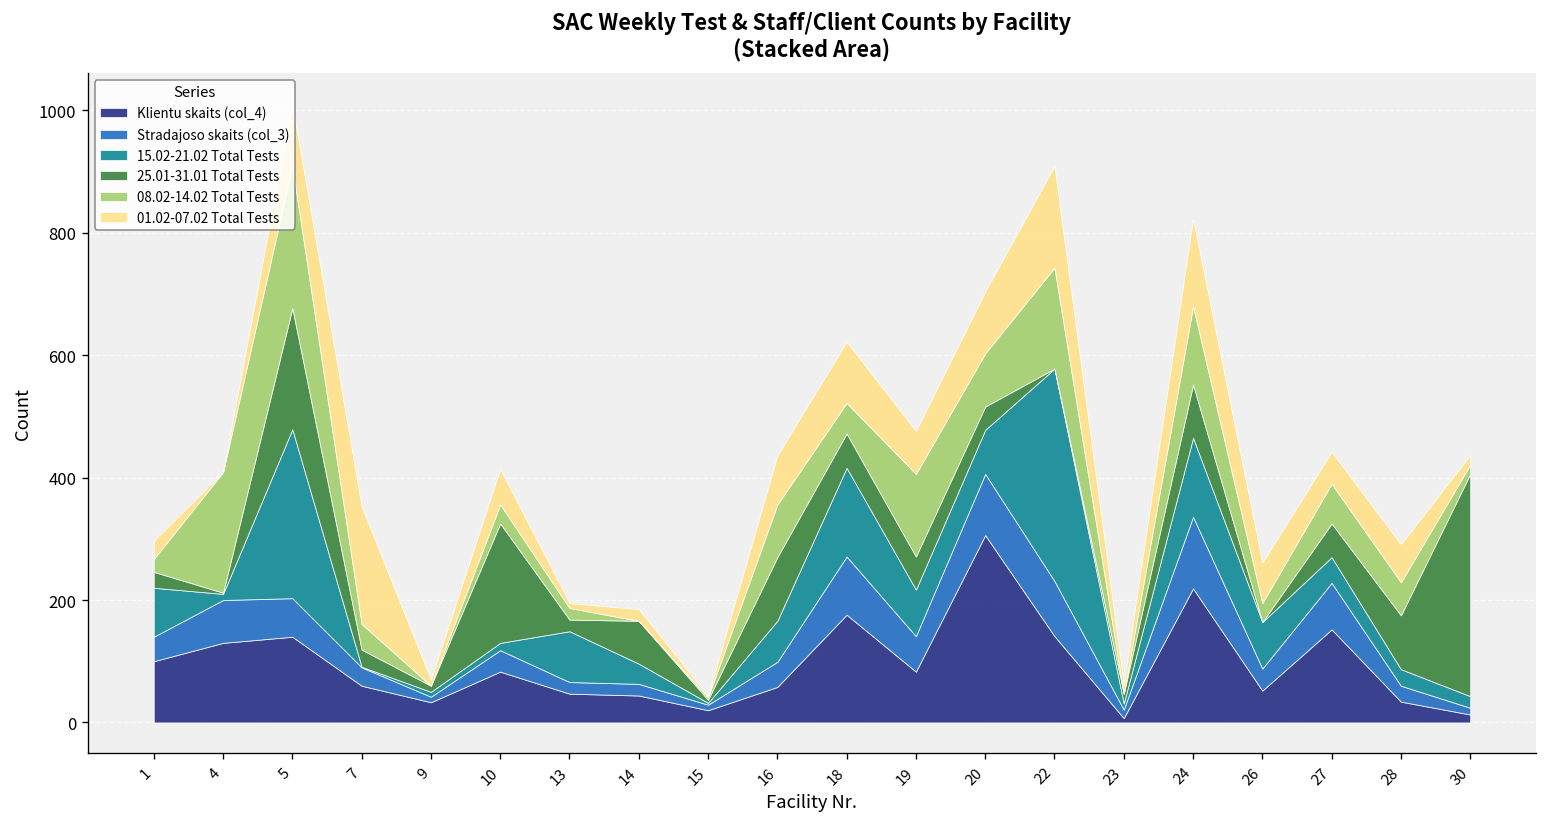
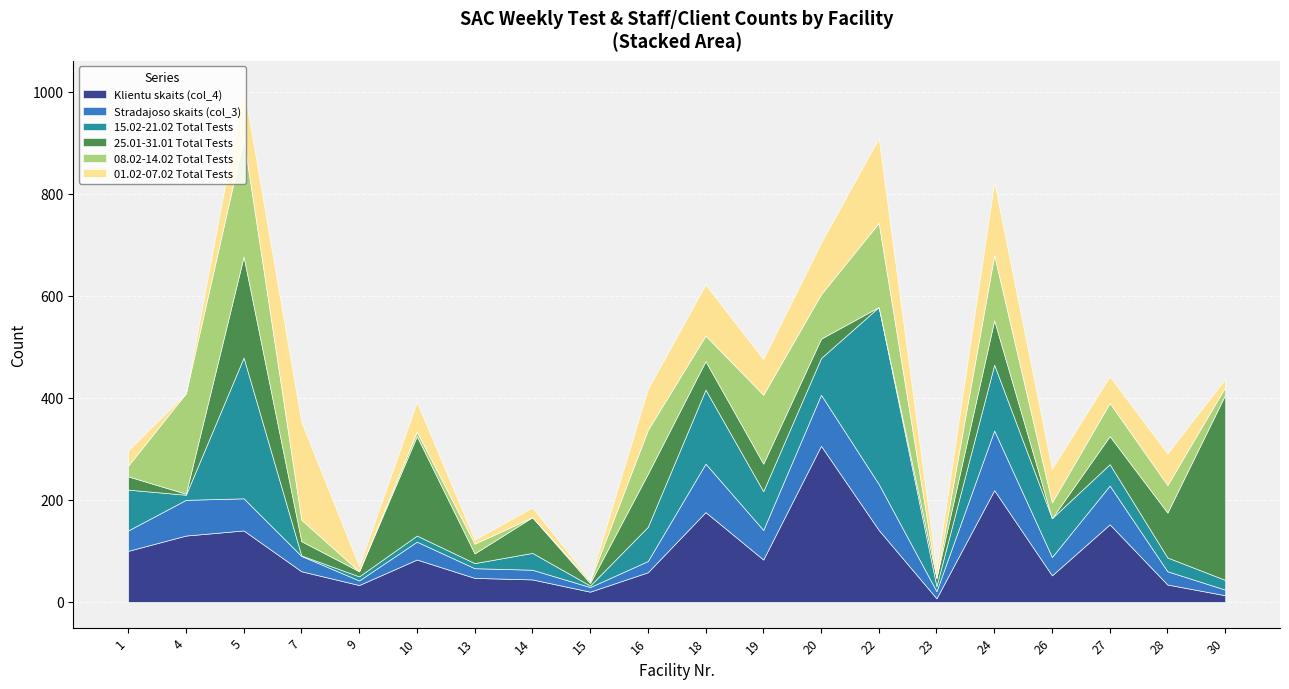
  {
    "Klientu skaits (col_4)": {
      "1": 100,
      "4": 130,
      "5": 140,
      "7": 60,
      "9": 30,
      "10": 80,
      "13": 50,
      "14": 40,
      "15": 20,
      "16": 60,
      "18": 180,
      "19": 80,
      "20": 310,
      "22": 140,
      "23": 10,
      "24": 220,
      "26": 50,
      "27": 150,
      "28": 30,
      "30": 10
    },
    "Stradajoso skaits (col_3)": {
      "1": 40,
      "4": 70,
      "5": 60,
      "9": 10,
      "10": 40,
      "13": 20,
      "14": 20,
-     "16": 40,
+     "16": 20,
      "18": 100,
      "19": 60,
      "20": 100,
      "22": 90,
      "23": 10,
      "24": 120,
      "26": 40,
      "27": 80,
      "28": 30,
      "30": 10
    },
    "15.02-21.02 Total Tests": {
      "1": 80,
      "5": 280,
      "9": 10,
      "10": 10,
-     "13": 80,
+     "13": 10,
      "14": 30,
      "16": 70,
      "18": 150,
      "19": 80,
      "20": 70,
      "23": 10,
      "24": 130,
      "27": 40,
      "28": 30,
      "30": 20
    },
    "25.01-31.01 Total Tests": {
      "1": 30,
      "5": 200,
      "7": 30,
      "10": 200,
      "13": 20,
      "16": 100,
      "18": 60,
      "19": 50,
      "20": 40,
      "24": 90,
      "27": 60,
      "28": 90,
      "30": 360
    },
    "08.02-14.02 Total Tests": {
      "1": 20,
      "7": 40,
-     "10": 30,
+     "10": 10,
      "13": 20,
      "16": 90,
      "18": 50,
      "19": 140,
      "20": 90,
      "22": 170,
      "24": 130,
      "26": 30,
      "27": 70,
      "28": 50,
      "30": 20
    },
    "01.02-07.02 Total Tests": {
      "1": 30,
      "7": 190,
      "9": 10,
      "10": 60,
      "13": 10,
      "14": 20,
      "16": 80,
      "18": 100,
      "19": 70,
      "20": 100,
      "22": 170,
      "23": 20,
      "24": 140,
      "26": 70,
      "27": 50,
      "28": 60,
      "30": 20
    }
  }
